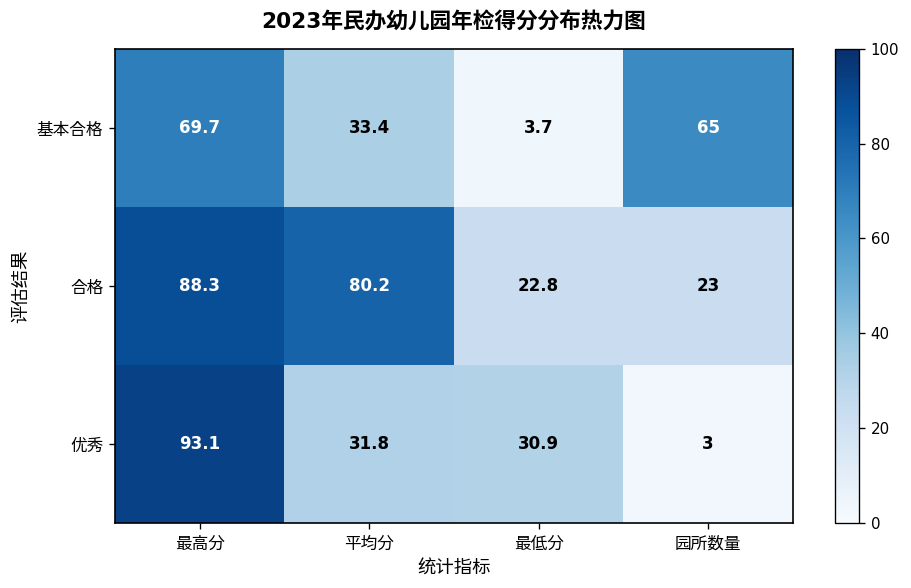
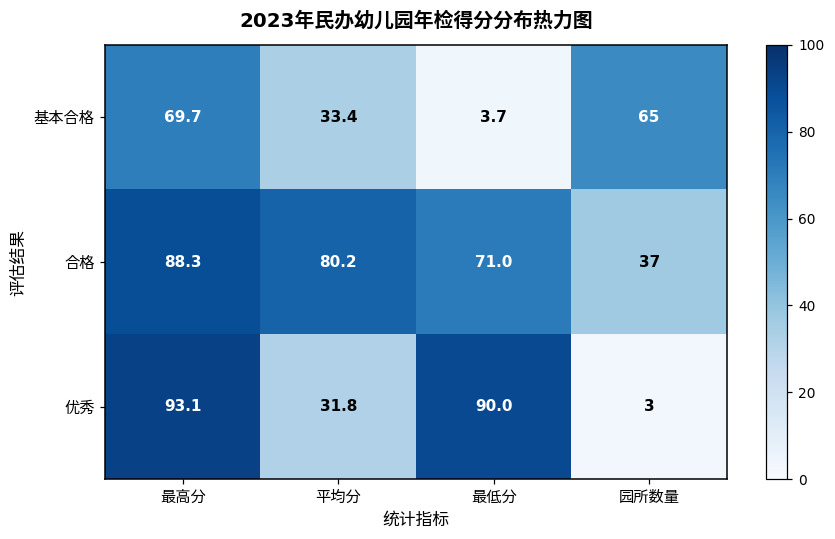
  {
    "基本合格": {
      "最高分": 69.7,
      "平均分": 33.4,
      "最低分": 3.7,
      "园所数量": 65
    },
    "合格": {
      "最高分": 88.3,
      "平均分": 80.2,
-     "最低分": 22.8,
-     "园所数量": 23
+     "最低分": 71.0,
+     "园所数量": 37
    },
    "优秀": {
      "最高分": 93.1,
      "平均分": 31.8,
-     "最低分": 30.9,
+     "最低分": 90.0,
      "园所数量": 3
    }
  }
